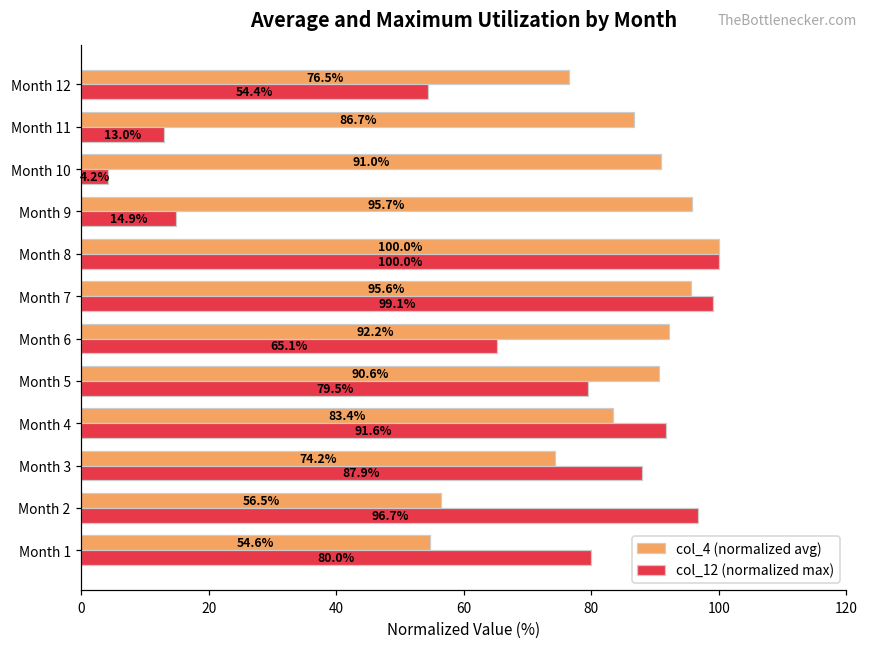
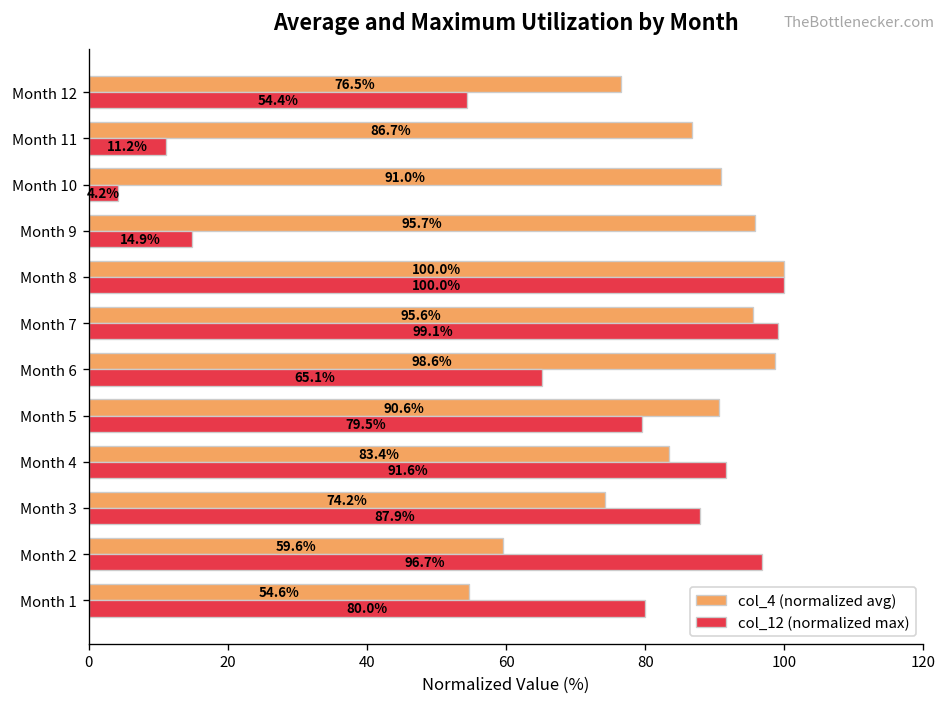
  {
    "col_4 (normalized avg)": {
      "Month 12": "76.5%",
      "Month 11": "86.7%",
      "Month 10": "91.0%",
      "Month 9": "95.7%",
      "Month 8": "100.0%",
      "Month 7": "95.6%",
-     "Month 6": "92.2%",
+     "Month 6": "98.6%",
      "Month 5": "90.6%",
      "Month 4": "83.4%",
      "Month 3": "74.2%",
-     "Month 2": "56.5%",
+     "Month 2": "59.6%",
      "Month 1": "54.6%"
    },
    "col_12 (normalized max)": {
      "Month 12": "54.4%",
-     "Month 11": "13.0%",
+     "Month 11": "11.2%",
      "Month 10": "4.2%",
      "Month 9": "14.9%",
      "Month 8": "100.0%",
      "Month 7": "99.1%",
      "Month 6": "65.1%",
      "Month 5": "79.5%",
      "Month 4": "91.6%",
      "Month 3": "87.9%",
      "Month 2": "96.7%",
      "Month 1": "80.0%"
    }
  }
